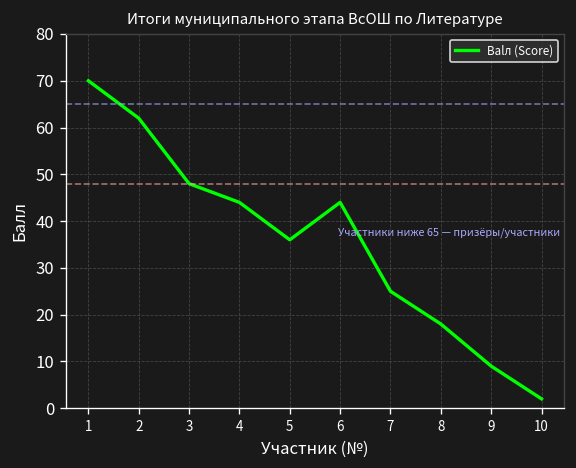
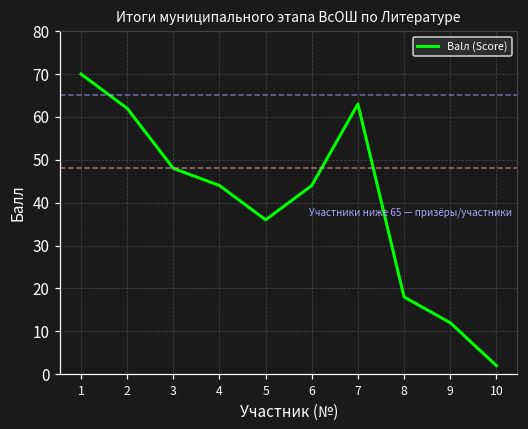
  {
    "1": 70,
    "2": 62,
    "3": 48,
    "4": 44,
    "5": 36,
-   "7": 25,
+   "7": 63,
    "8": 18,
-   "9": 9,
+   "9": 12,
    "10": 2
  }
